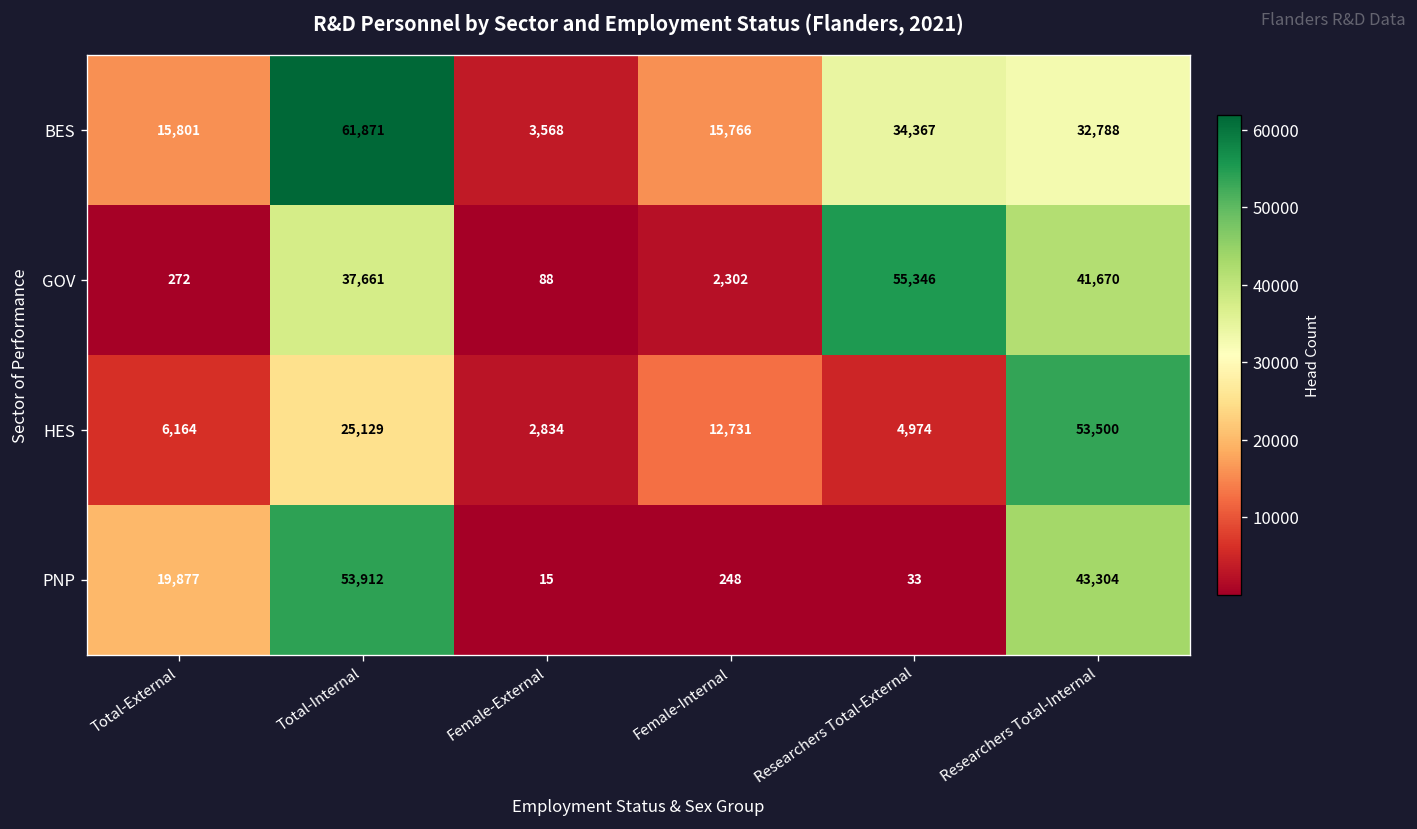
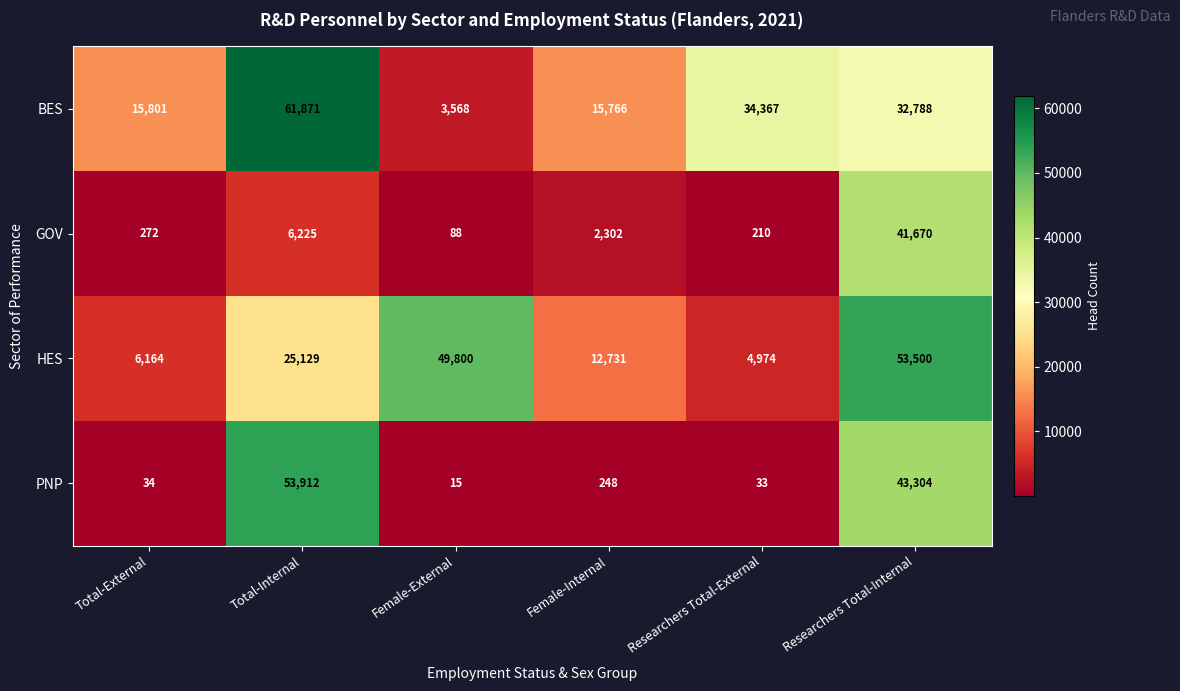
  {
    "BES": {
      "Total-External": "15,801",
      "Total-Internal": "61,871",
      "Female-External": "3,568",
      "Female-Internal": "15,766",
      "Researchers Total-External": "34,367",
      "Researchers Total-Internal": "32,788"
    },
    "GOV": {
      "Total-External": "272",
-     "Total-Internal": "37,661",
+     "Total-Internal": "6,225",
      "Female-External": "88",
      "Female-Internal": "2,302",
-     "Researchers Total-External": "55,346",
+     "Researchers Total-External": "210",
      "Researchers Total-Internal": "41,670"
    },
    "HES": {
      "Total-External": "6,164",
      "Total-Internal": "25,129",
-     "Female-External": "2,834",
+     "Female-External": "49,800",
      "Female-Internal": "12,731",
      "Researchers Total-External": "4,974",
      "Researchers Total-Internal": "53,500"
    },
    "PNP": {
-     "Total-External": "19,877",
+     "Total-External": "34",
      "Total-Internal": "53,912",
      "Female-External": "15",
      "Female-Internal": "248",
      "Researchers Total-External": "33",
      "Researchers Total-Internal": "43,304"
    }
  }
